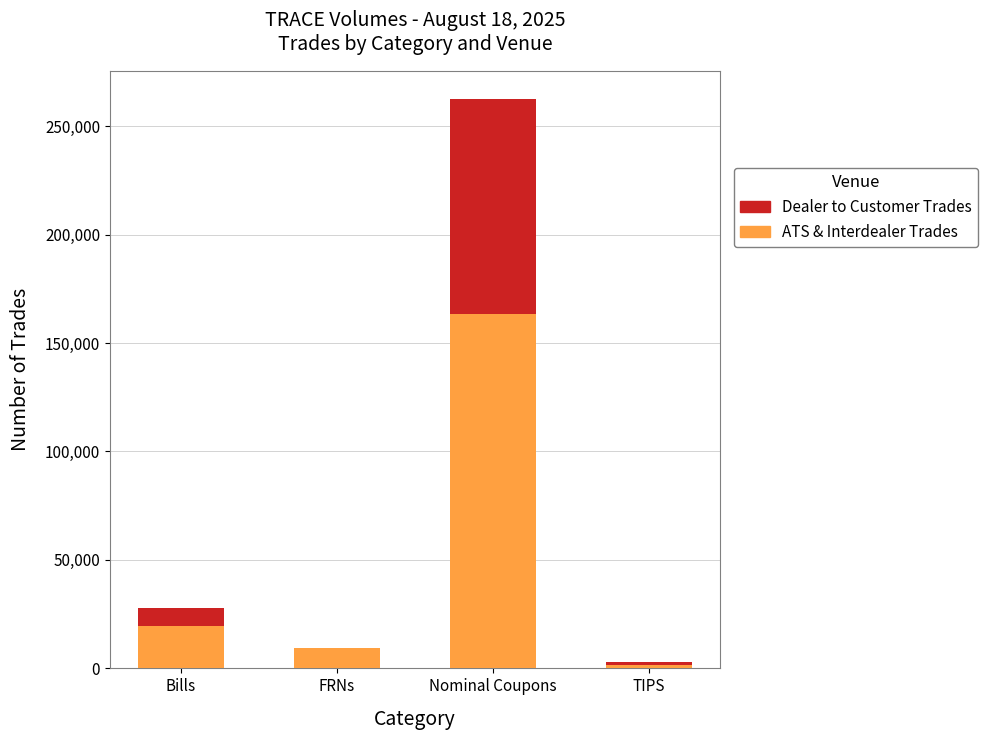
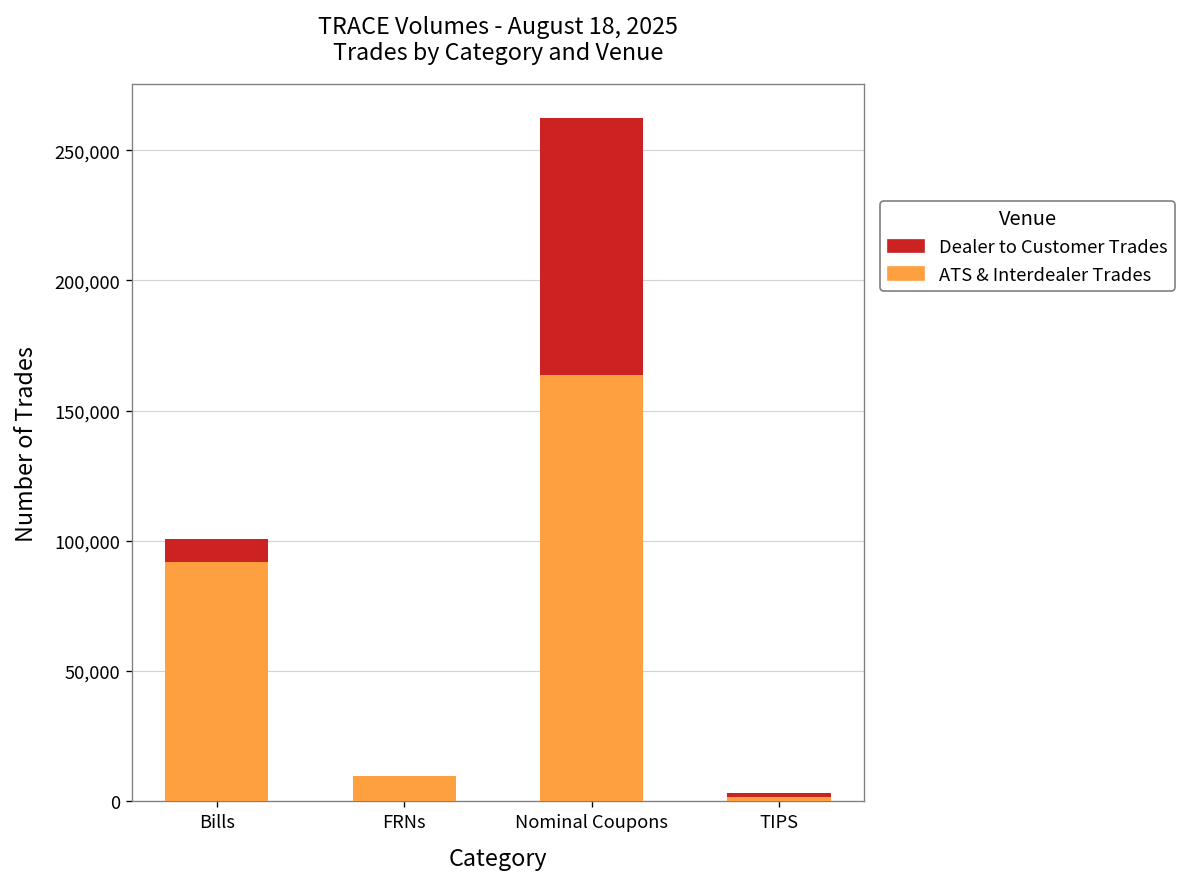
  {
    "ATS & Interdealer Trades": {
-     "Bills": "19,000",
+     "Bills": "92,000",
      "FRNs": "10,000",
      "Nominal Coupons": "163,000",
      "TIPS": "1,000"
    },
    "Dealer to Customer Trades": {
      "Bills": "9,000",
      "Nominal Coupons": "99,000",
      "TIPS": "2,000"
    }
  }
